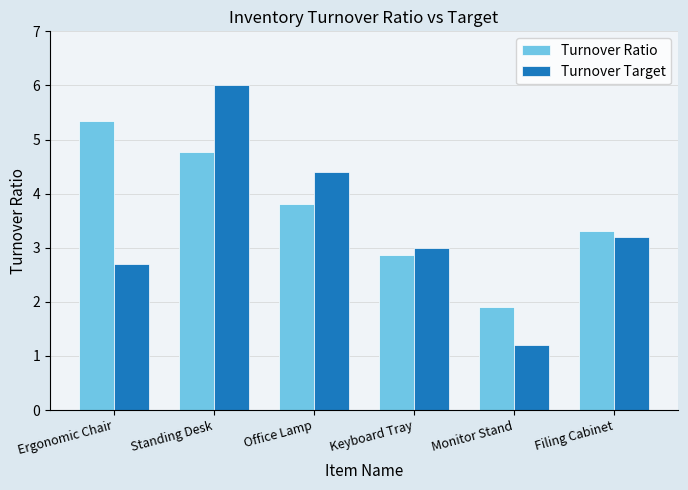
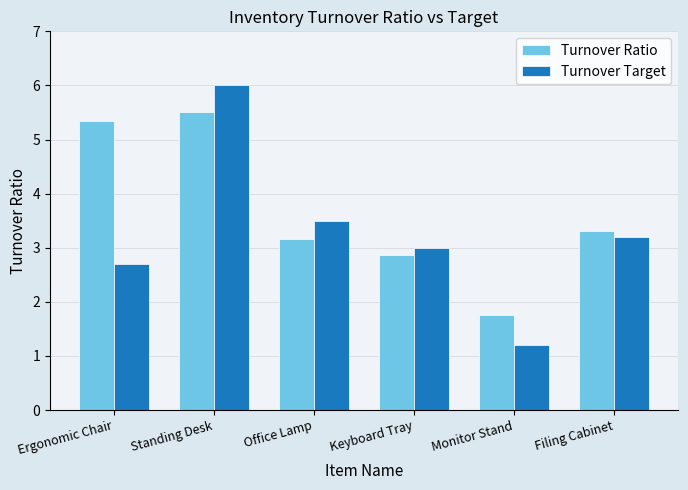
  {
    "Turnover Ratio": {
      "Ergonomic Chair": 5.3,
-     "Standing Desk": 4.8,
-     "Office Lamp": 3.8,
+     "Standing Desk": 5.5,
+     "Office Lamp": 3.2,
      "Keyboard Tray": 2.9,
-     "Monitor Stand": 1.9,
+     "Monitor Stand": 1.8,
      "Filing Cabinet": 3.3
    },
    "Turnover Target": {
      "Ergonomic Chair": 2.7,
      "Standing Desk": 6.0,
-     "Office Lamp": 4.4,
+     "Office Lamp": 3.5,
      "Keyboard Tray": 3.0,
      "Monitor Stand": 1.2,
      "Filing Cabinet": 3.2
    }
  }
